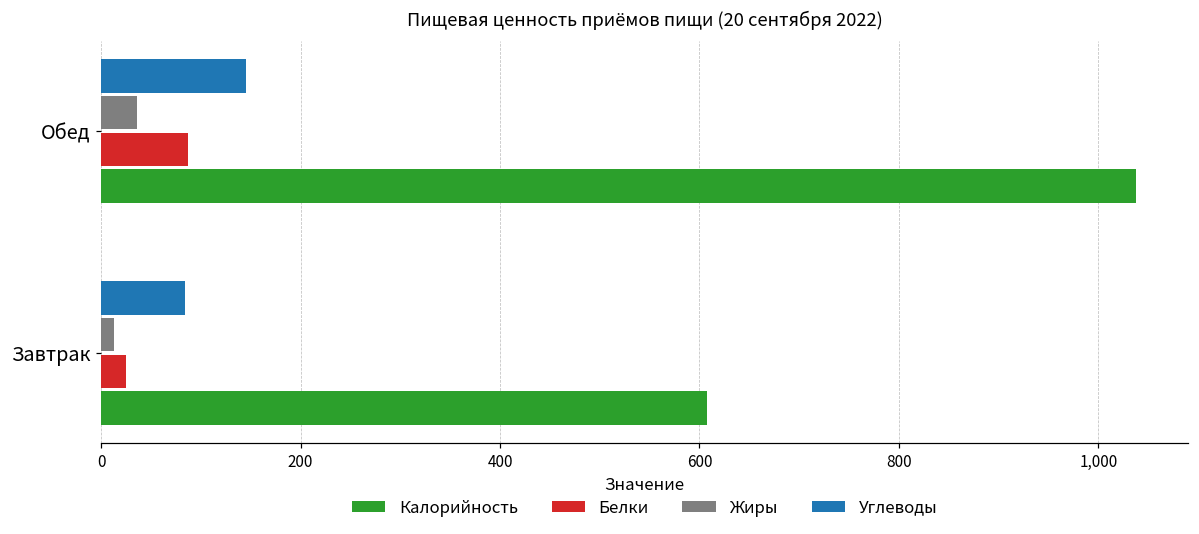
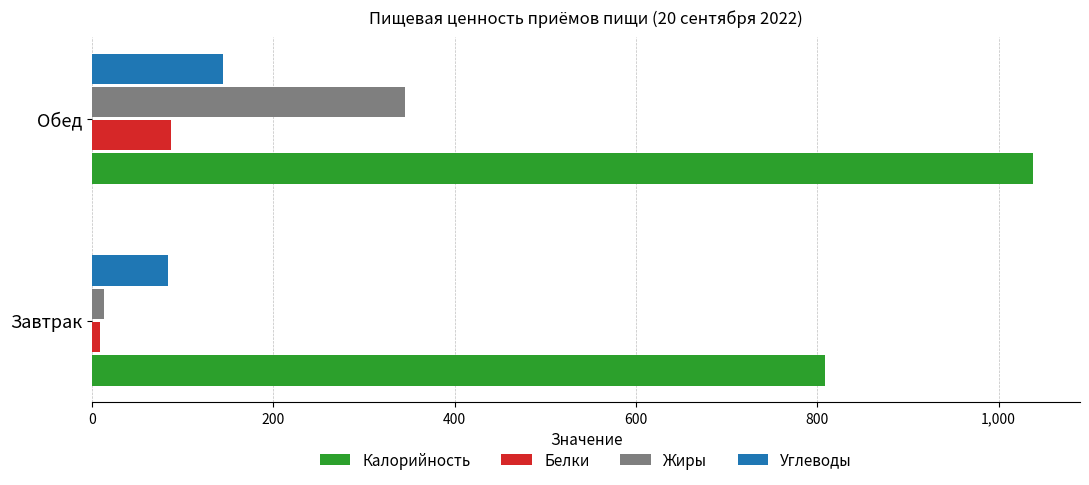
  {
    "Калорийность": {
      "Обед": "1,040",
-     "Завтрак": "610"
+     "Завтрак": "810"
    },
    "Белки": {
      "Обед": "90",
-     "Завтрак": "30"
+     "Завтрак": "10"
    },
    "Жиры": {
-     "Обед": "40",
+     "Обед": "350",
      "Завтрак": "10"
    },
    "Углеводы": {
      "Обед": "150",
      "Завтрак": "80"
    }
  }
